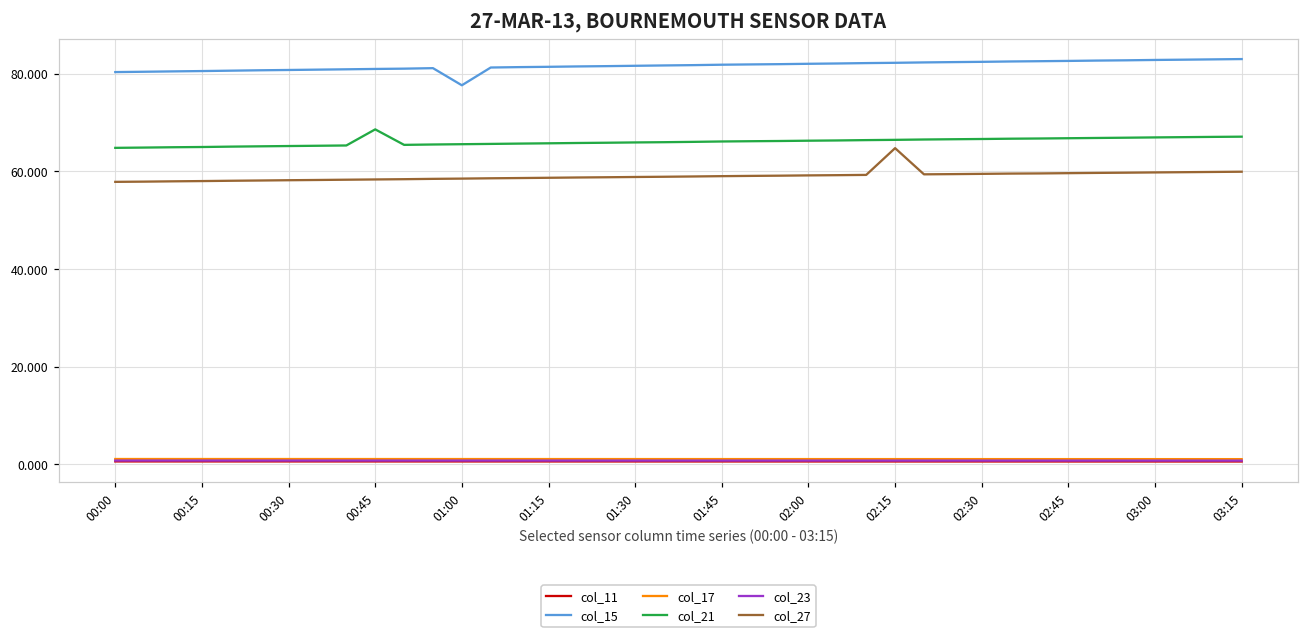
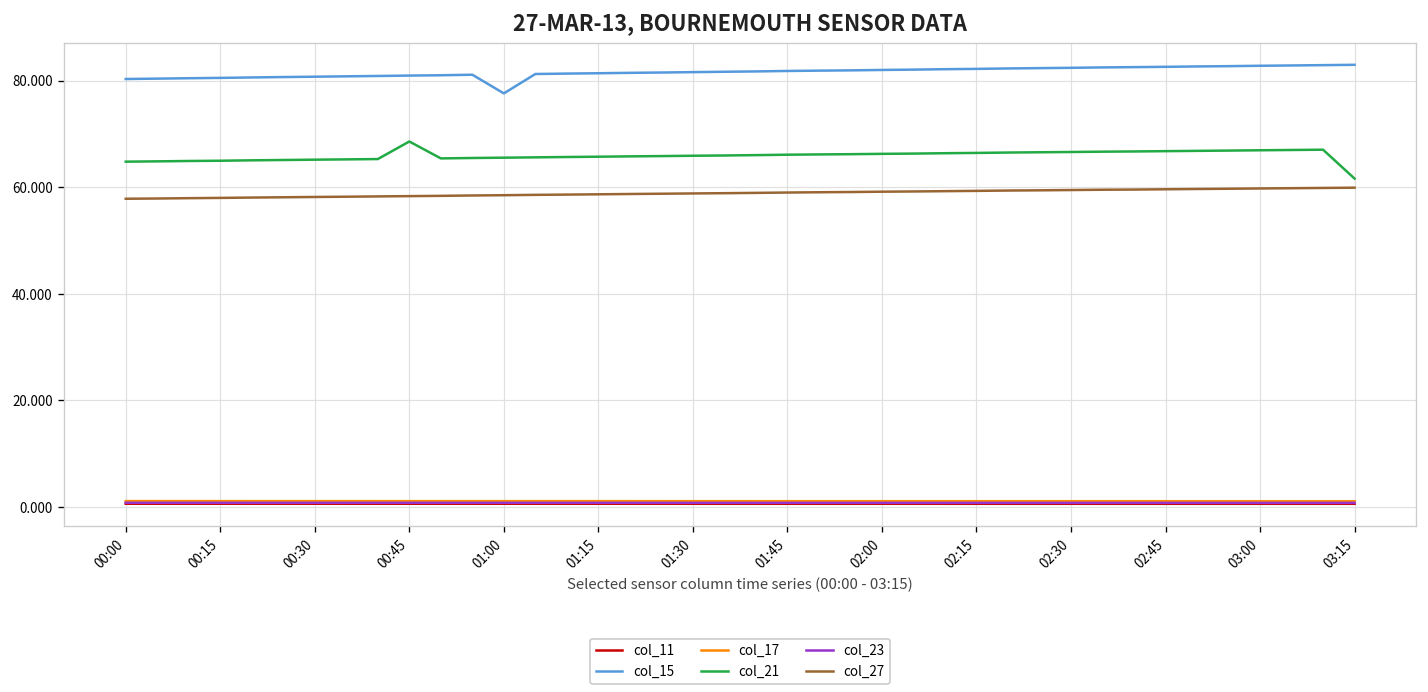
  {
    "col_15": {
      "00:00": 80,
      "00:15": 81,
      "00:30": 81,
      "00:45": 81,
      "01:00": 78,
      "01:15": 81,
      "01:30": 82,
      "01:45": 82,
      "02:00": 82,
      "02:15": 82,
      "02:30": 82,
      "02:45": 83,
      "03:00": 83,
      "03:15": 83
    },
    "col_21": {
      "00:00": 65,
      "00:15": 65,
      "00:30": 65,
      "00:45": 69,
      "01:00": 66,
      "01:15": 66,
      "01:30": 66,
      "01:45": 66,
      "02:00": 66,
      "02:15": 66,
      "02:30": 67,
      "02:45": 67,
      "03:00": 67,
-     "03:15": 67
+     "03:15": 62
    },
    "col_27": {
      "00:00": 58,
      "00:15": 58,
      "00:30": 58,
      "00:45": 58,
      "01:00": 58,
      "01:15": 59,
      "01:30": 59,
      "01:45": 59,
      "02:00": 59,
-     "02:15": 65,
+     "02:15": 59,
      "02:30": 59,
      "02:45": 60,
      "03:00": 60,
      "03:15": 60
    }
  }
